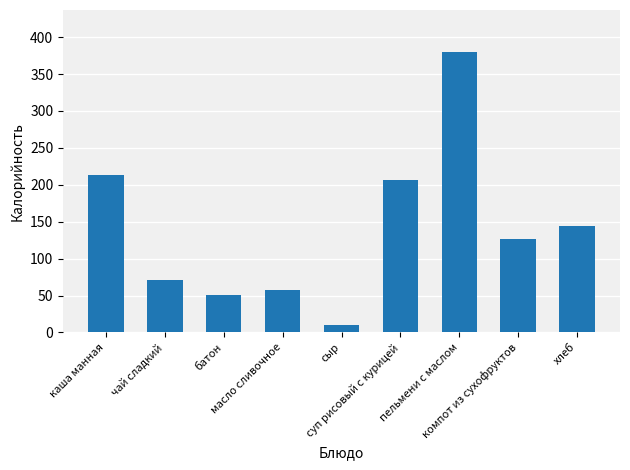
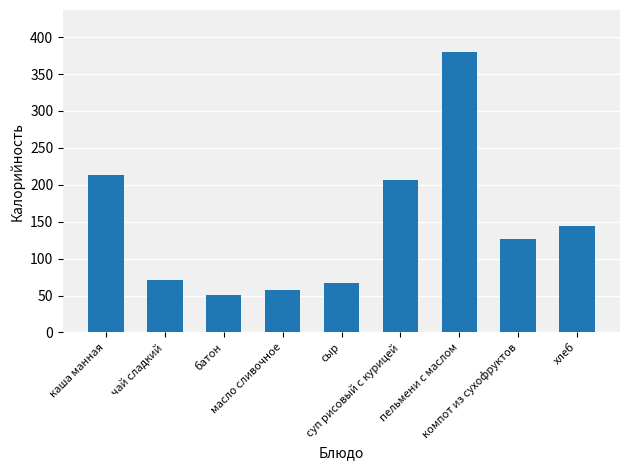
  {
    "каша манная": 210,
    "чай сладкий": 70,
    "батон": 50,
    "масло сливочное": 60,
-   "сыр": 10,
+   "сыр": 70,
    "суп рисовый с курицей": 210,
    "пельмени с маслом": 380,
    "компот из сухофруктов": 130,
    "хлеб": 140
  }
